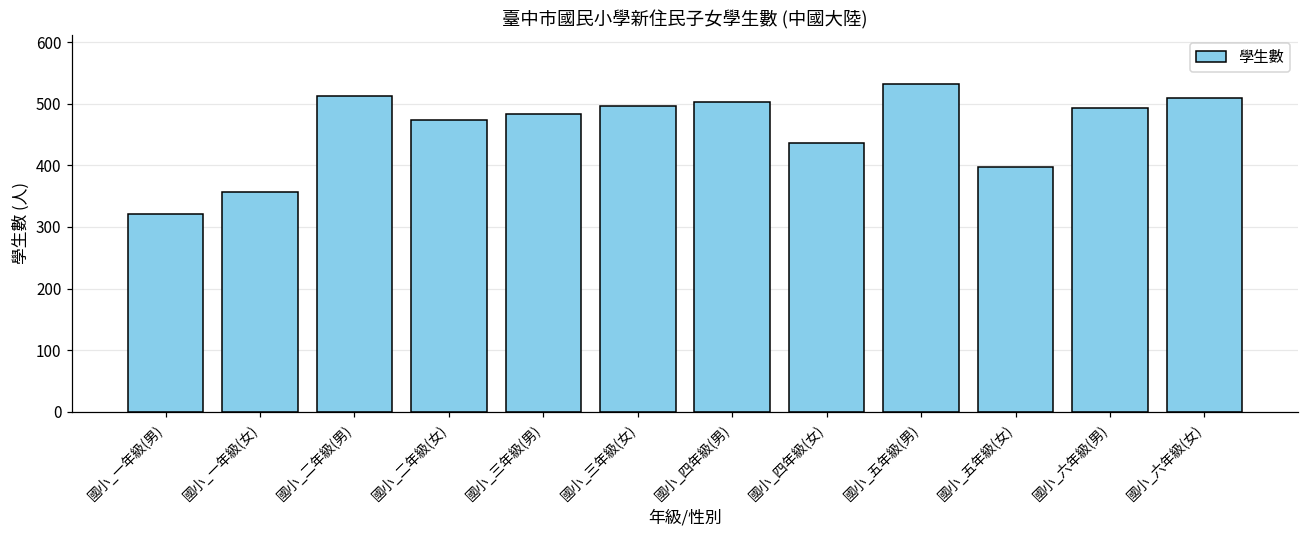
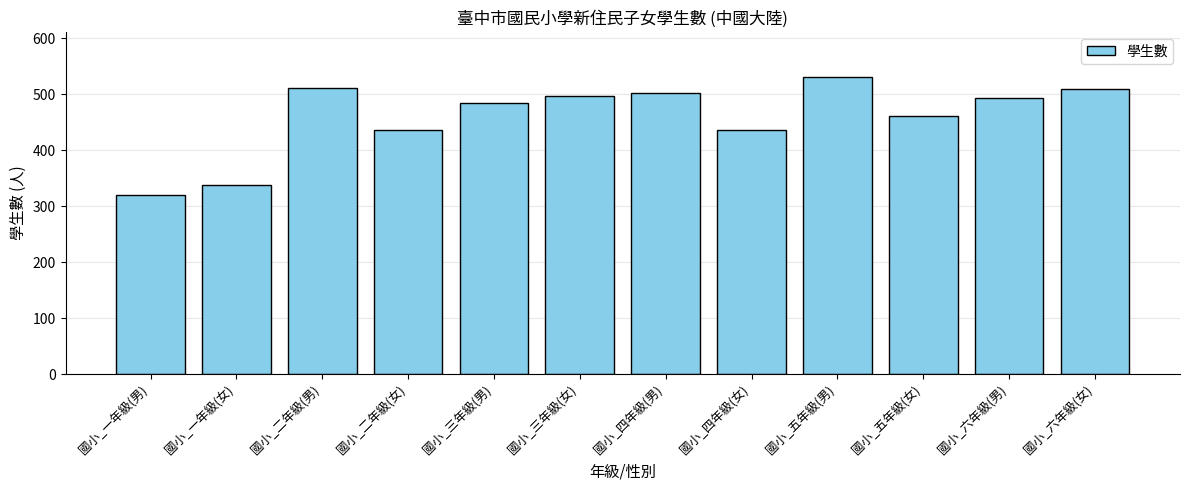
  {
    "國小_一年級(男)": 320,
-   "國小_一年級(女)": 360,
+   "國小_一年級(女)": 340,
    "國小_二年級(男)": 510,
-   "國小_二年級(女)": 470,
+   "國小_二年級(女)": 440,
    "國小_三年級(男)": 480,
    "國小_三年級(女)": 500,
    "國小_四年級(男)": 500,
    "國小_四年級(女)": 440,
    "國小_五年級(男)": 530,
-   "國小_五年級(女)": 400,
+   "國小_五年級(女)": 460,
    "國小_六年級(男)": 490,
    "國小_六年級(女)": 510
  }
